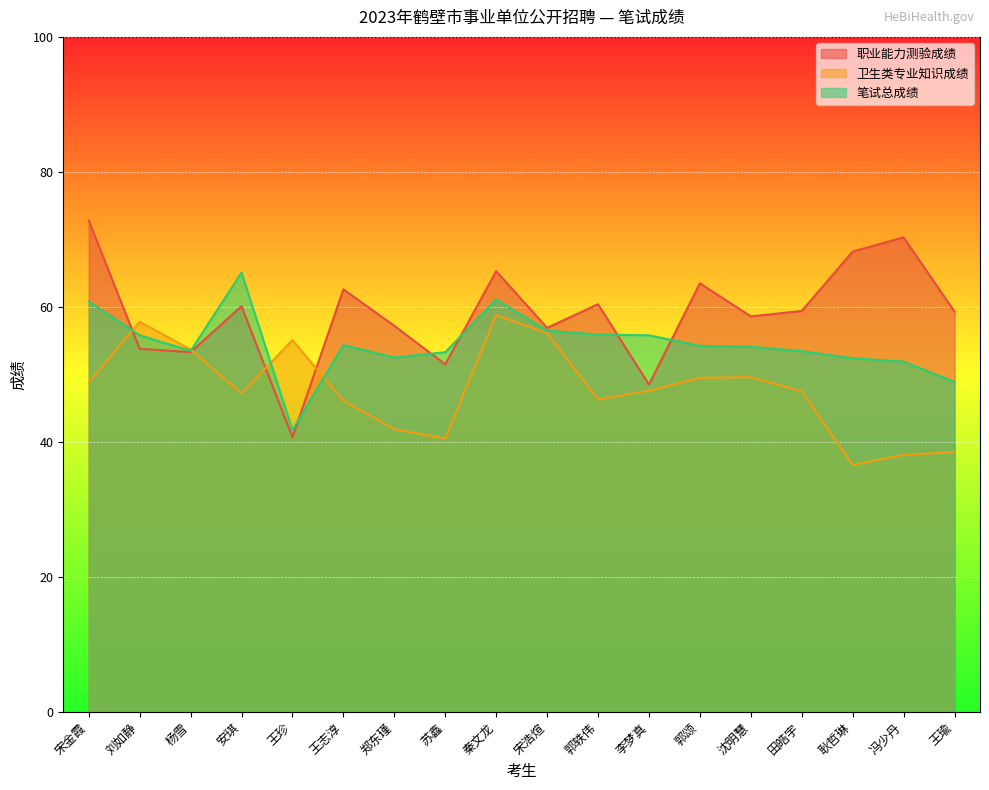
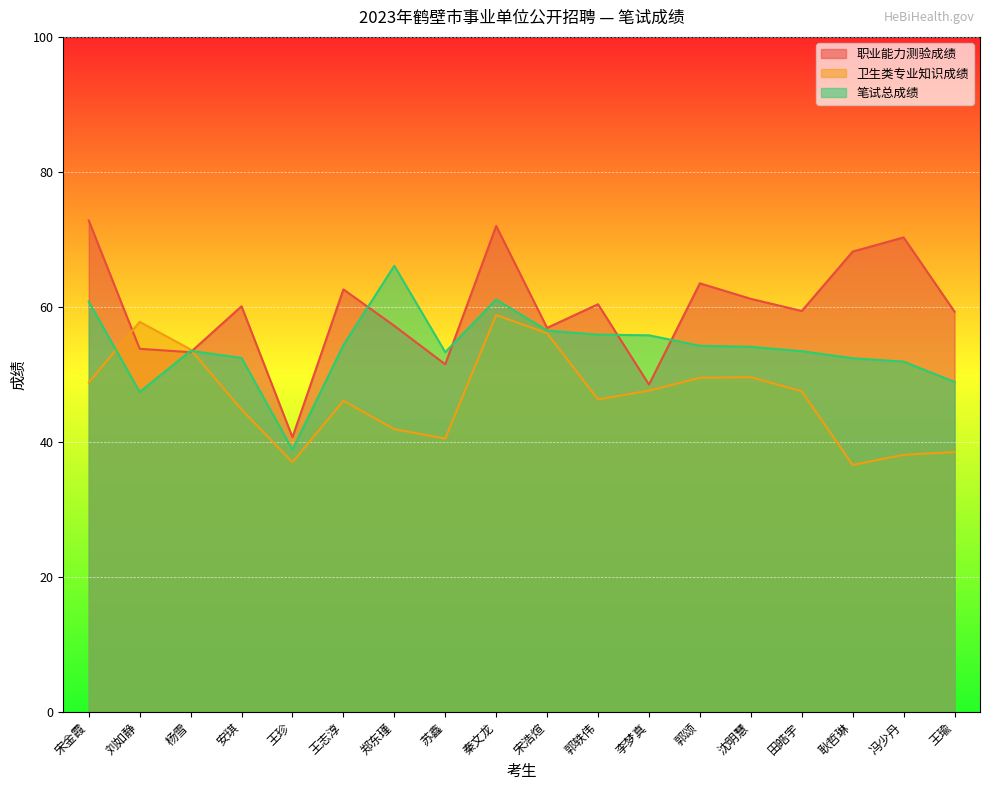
  {
    "职业能力测验成绩": {
      "宋金霞": 73,
      "刘如静": 54,
      "安琪": 60,
      "王珍": 41,
      "王志淳": 63,
      "郑东瑾": 57,
      "苏鑫": 52,
-     "秦文龙": 65,
+     "秦文龙": 72,
      "宋浩煊": 57,
      "郭轶伟": 60,
      "李梦真": 49,
      "郭颂": 64,
-     "沈明慧": 59,
+     "沈明慧": 61,
      "田皓宇": 59,
      "耿哲琳": 68,
      "冯少丹": 70,
      "王瑜": 59
    },
    "卫生类专业知识成绩": {
      "宋金霞": 49,
      "刘如静": 58,
-     "安琪": 47,
-     "王珍": 55,
+     "安琪": 45,
+     "王珍": 37,
      "王志淳": 46,
      "郑东瑾": 42,
      "苏鑫": 41,
      "秦文龙": 59,
      "宋浩煊": 56,
      "郭轶伟": 46,
      "李梦真": 48,
      "郭颂": 50,
      "沈明慧": 50,
      "田皓宇": 48,
      "耿哲琳": 37,
      "冯少丹": 38,
      "王瑜": 39
    },
    "笔试总成绩": {
      "宋金霞": 61,
-     "刘如静": 56,
-     "安琪": 65,
-     "王珍": 42,
+     "刘如静": 47,
+     "安琪": 52,
+     "王珍": 39,
      "王志淳": 54,
-     "郑东瑾": 53,
+     "郑东瑾": 66,
      "苏鑫": 53,
      "秦文龙": 61,
      "宋浩煊": 57,
      "郭轶伟": 56,
      "李梦真": 56,
      "郭颂": 54,
      "沈明慧": 54,
      "田皓宇": 53,
      "耿哲琳": 52,
      "冯少丹": 52,
      "王瑜": 49
    }
  }
